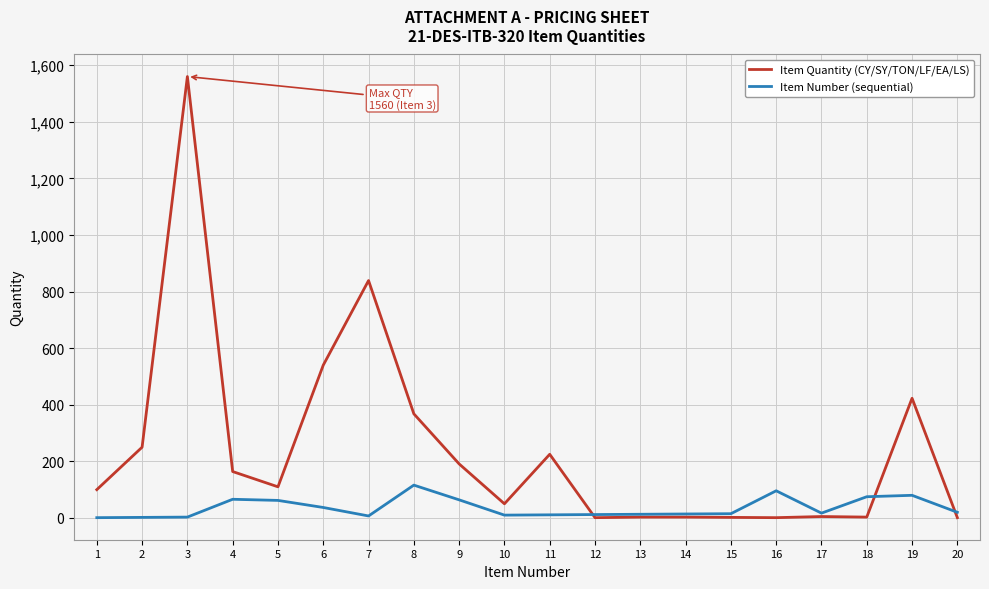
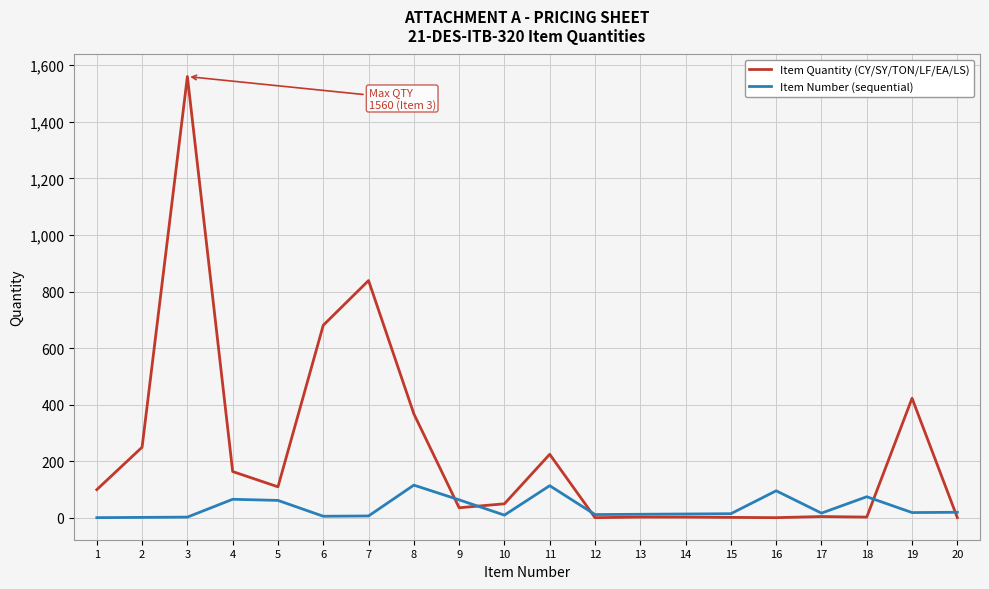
  {
    "Item Quantity (CY/SY/TON/LF/EA/LS)": {
      "1": 100,
      "2": 250,
      "4": 160,
      "5": 110,
-     "6": 540,
+     "6": 680,
      "7": 840,
      "8": 370,
-     "9": 190,
+     "9": 40,
      "10": 50,
      "11": 230,
      "12": 0,
      "13": 0,
      "14": 0,
      "15": 0,
      "16": 0,
      "17": 10,
      "18": 0,
      "19": 420,
      "20": 0
    },
    "Item Number (sequential)": {
      "1": 0,
      "2": 0,
      "3": 0,
      "4": 70,
      "5": 60,
-     "6": 40,
+     "6": 10,
      "7": 10,
      "8": 120,
      "9": 60,
      "10": 10,
-     "11": 10,
+     "11": 110,
      "12": 10,
      "13": 10,
      "14": 10,
      "15": 20,
      "16": 100,
      "17": 20,
      "18": 80,
-     "19": 80,
+     "19": 20,
      "20": 20
    }
  }
